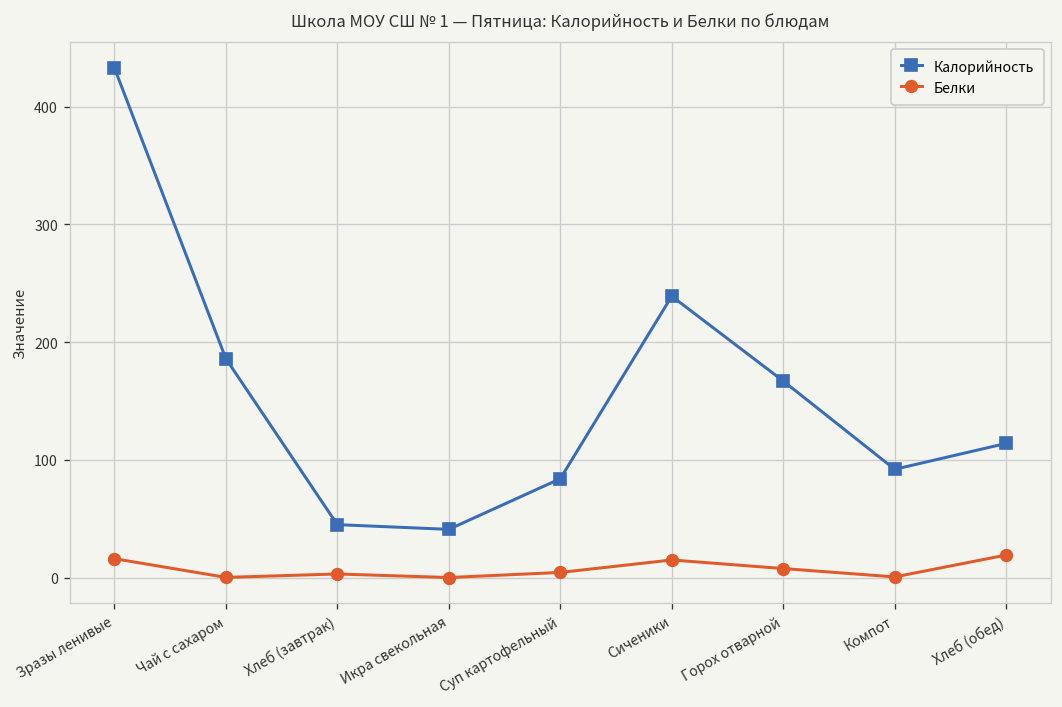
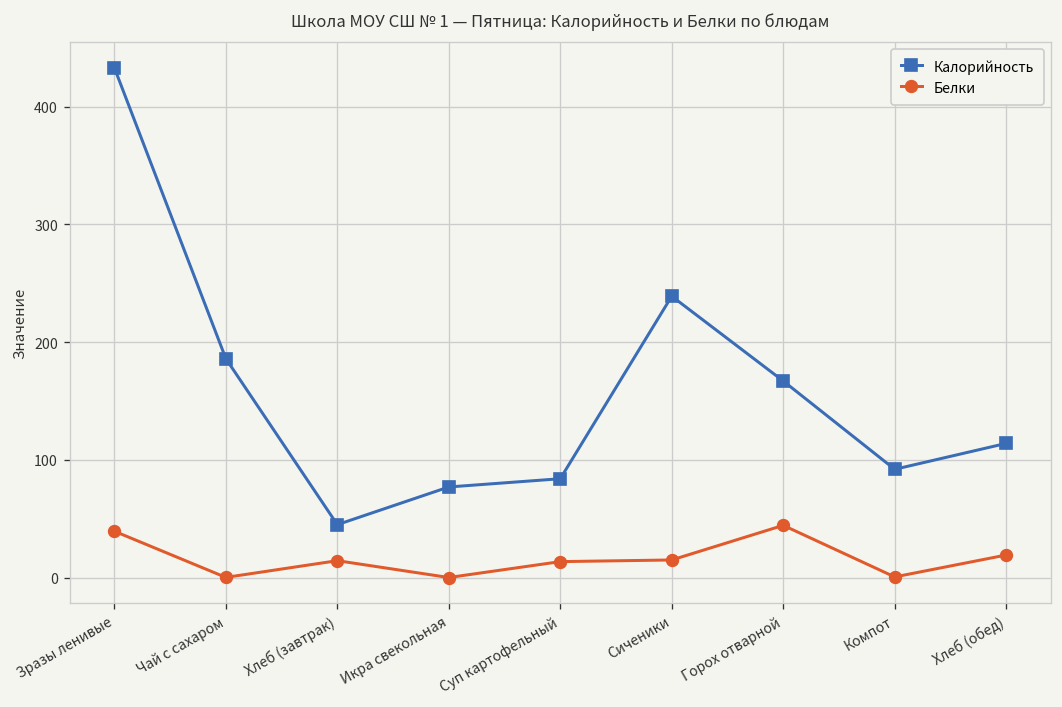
  {
    "Калорийность": {
      "Зразы ленивые": 430,
      "Чай с сахаром": 190,
      "Хлеб (завтрак)": 50,
-     "Икра свекольная": 40,
+     "Икра свекольная": 80,
      "Суп картофельный": 80,
      "Сиченики": 240,
      "Горох отварной": 170,
      "Компот": 90,
      "Хлеб (обед)": 110
    },
    "Белки": {
-     "Зразы ленивые": 20,
+     "Зразы ленивые": 40,
      "Чай с сахаром": 0,
-     "Хлеб (завтрак)": 0,
+     "Хлеб (завтрак)": 10,
      "Икра свекольная": 0,
-     "Суп картофельный": 0,
+     "Суп картофельный": 10,
      "Сиченики": 20,
-     "Горох отварной": 10,
+     "Горох отварной": 40,
      "Компот": 0,
      "Хлеб (обед)": 20
    }
  }
